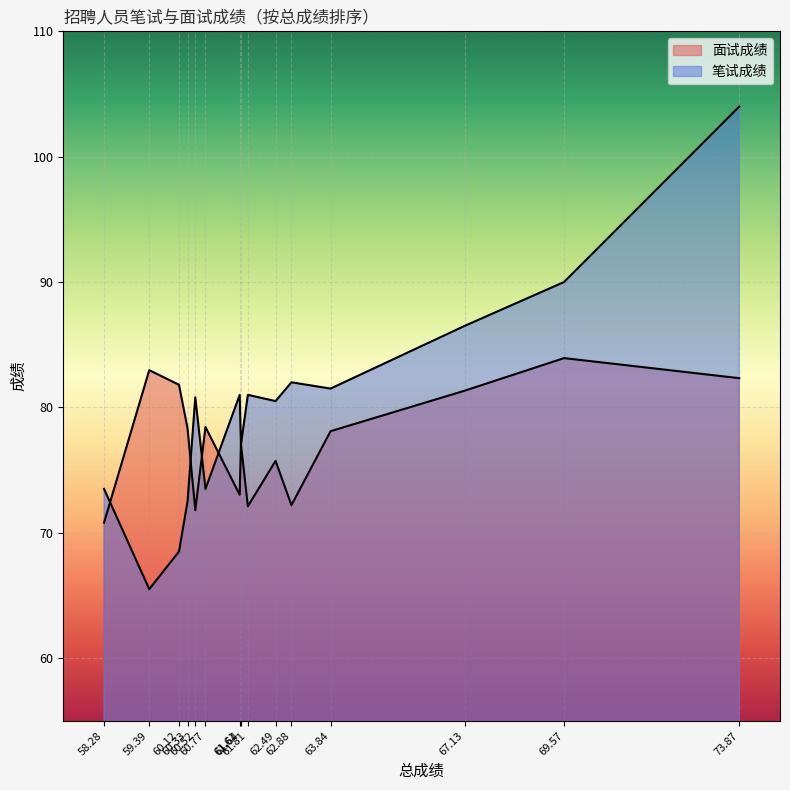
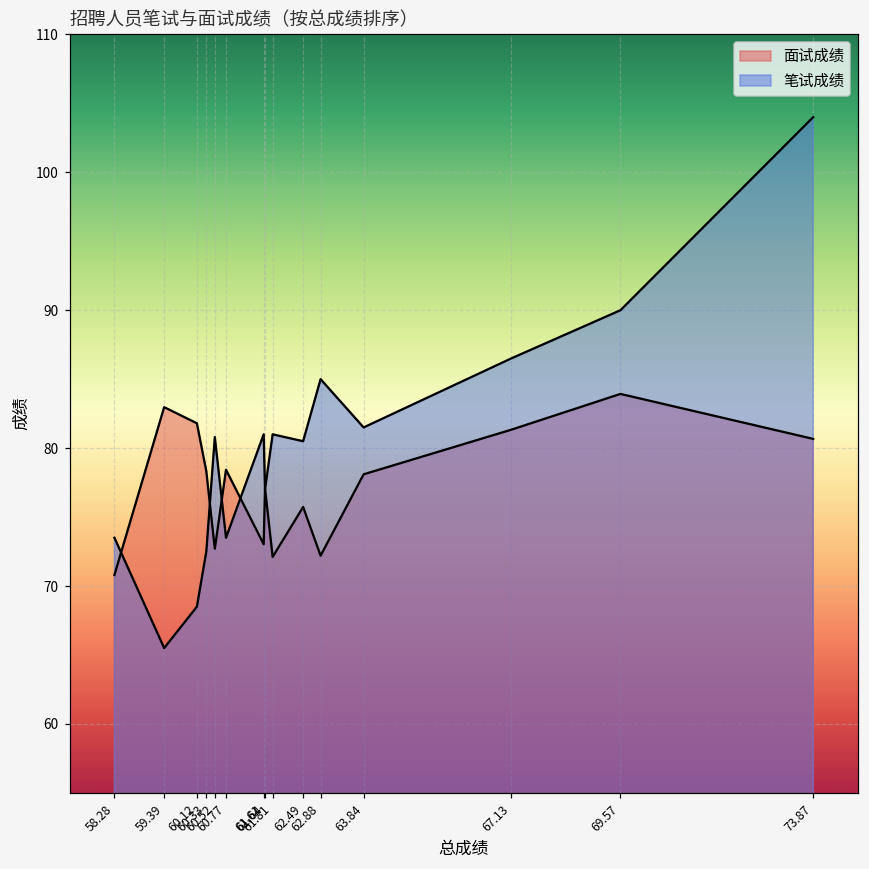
  {
    "面试成绩": {
      "58.28": 70.8,
      "59.39": 83.0,
      "60.12": 81.8,
      "60.33": 78.3,
-     "60.52": 71.8,
+     "60.52": 72.7,
      "60.77": 78.4,
      "61.61": 73.0,
      "61.81": 72.1,
      "62.49": 75.7,
      "62.88": 72.2,
      "63.84": 78.1,
      "67.13": 81.3,
      "69.57": 83.9,
-     "73.87": 82.3
+     "73.87": 80.7
    },
    "笔试成绩": {
      "58.28": 73.5,
      "59.39": 65.5,
      "60.12": 68.5,
      "60.33": 72.5,
      "60.52": 80.8,
      "60.77": 73.5,
      "61.61": 81,
      "61.81": 81,
      "62.49": 80.5,
-     "62.88": 82,
+     "62.88": 85,
      "63.84": 81.5,
      "67.13": 86.5,
      "69.57": 90,
      "73.87": 104
    }
  }
